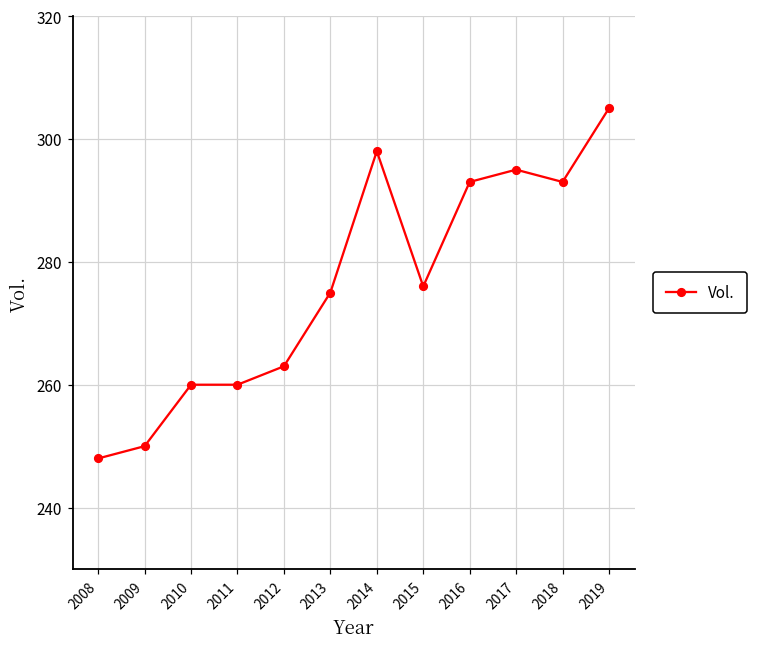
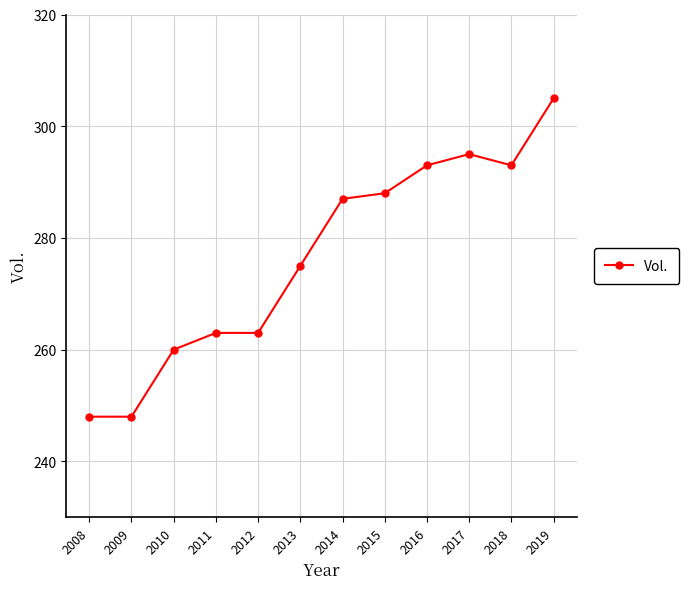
  {
    "2008": 248,
-   "2009": 250,
+   "2009": 248,
    "2010": 260,
-   "2011": 260,
+   "2011": 263,
    "2012": 263,
    "2013": 275,
-   "2014": 298,
-   "2015": 276,
+   "2014": 287,
+   "2015": 288,
    "2016": 293,
    "2017": 295,
    "2018": 293,
    "2019": 305
  }
